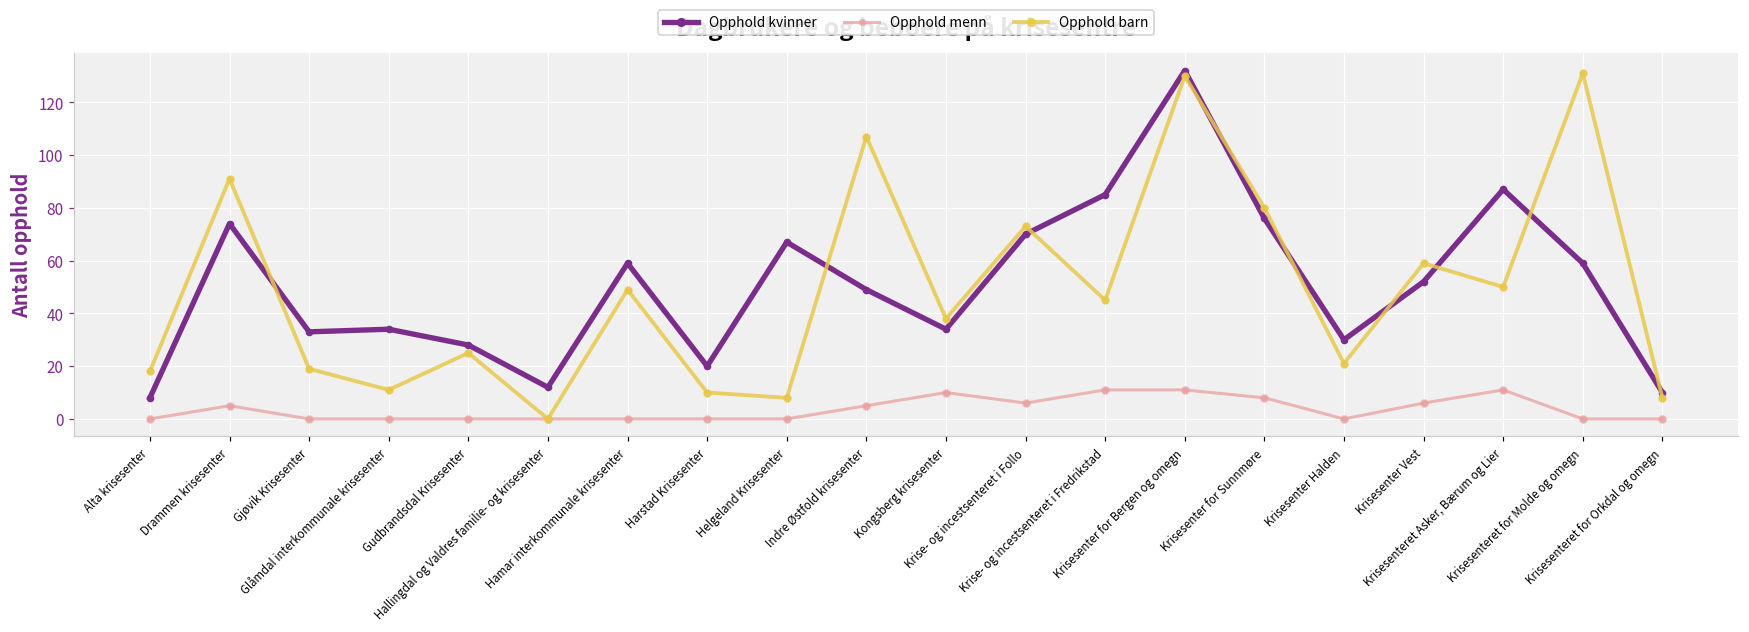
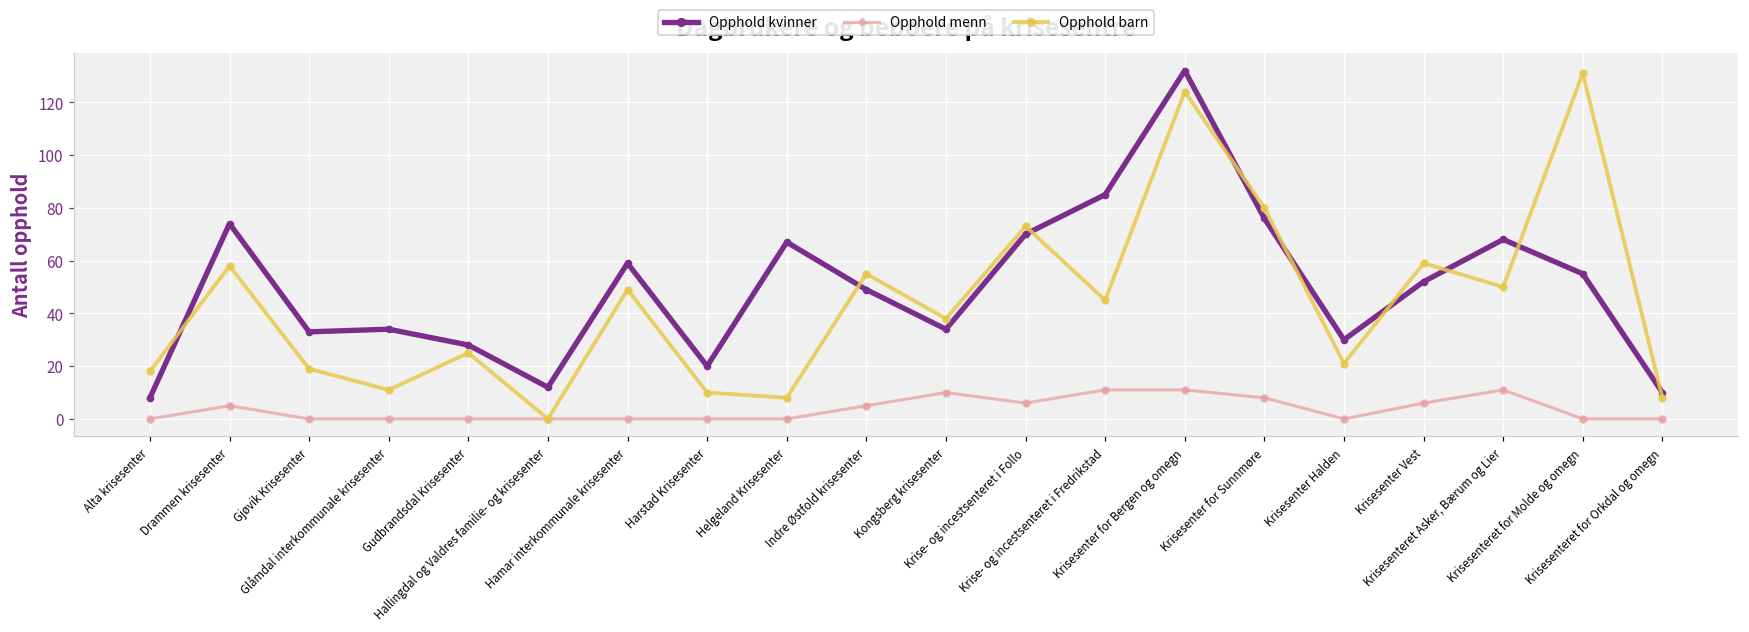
  {
    "Opphold kvinner": {
      "Alta krisesenter": 8,
      "Drammen krisesenter": 74,
      "Gjøvik Krisesenter": 33,
      "Glåmdal interkommunale krisesenter": 34,
      "Gudbrandsdal Krisesenter": 28,
      "Hallingdal og Valdres familie- og krisesenter": 12,
      "Hamar interkommunale krisesenter": 59,
      "Harstad Krisesenter": 20,
      "Helgeland Krisesenter": 67,
      "Indre Østfold krisesenter": 49,
      "Kongsberg krisesenter": 34,
      "Krise- og incestsenteret i Follo": 70,
      "Krise- og incestsenteret i Fredrikstad": 85,
      "Krisesenter for Bergen og omegn": 132,
      "Krisesenter for Sunnmøre": 76,
      "Krisesenter Halden": 30,
      "Krisesenter Vest": 52,
-     "Krisesenteret Asker, Bærum og Lier": 87,
-     "Krisesenteret for Molde og omegn": 59,
+     "Krisesenteret Asker, Bærum og Lier": 68,
+     "Krisesenteret for Molde og omegn": 55,
      "Krisesenteret for Orkdal og omegn": 10
    },
    "Opphold menn": {
      "Alta krisesenter": 0,
      "Drammen krisesenter": 5,
      "Gjøvik Krisesenter": 0,
      "Glåmdal interkommunale krisesenter": 0,
      "Gudbrandsdal Krisesenter": 0,
      "Hamar interkommunale krisesenter": 0,
      "Harstad Krisesenter": 0,
      "Helgeland Krisesenter": 0,
      "Indre Østfold krisesenter": 5,
      "Kongsberg krisesenter": 10,
      "Krise- og incestsenteret i Follo": 6,
      "Krise- og incestsenteret i Fredrikstad": 11,
      "Krisesenter for Bergen og omegn": 11,
      "Krisesenter for Sunnmøre": 8,
      "Krisesenter Halden": 0,
      "Krisesenter Vest": 6,
      "Krisesenteret Asker, Bærum og Lier": 11,
      "Krisesenteret for Molde og omegn": 0,
      "Krisesenteret for Orkdal og omegn": 0
    },
    "Opphold barn": {
      "Alta krisesenter": 18,
-     "Drammen krisesenter": 91,
+     "Drammen krisesenter": 58,
      "Gjøvik Krisesenter": 19,
      "Glåmdal interkommunale krisesenter": 11,
      "Gudbrandsdal Krisesenter": 25,
      "Hamar interkommunale krisesenter": 49,
      "Harstad Krisesenter": 10,
      "Helgeland Krisesenter": 8,
-     "Indre Østfold krisesenter": 107,
+     "Indre Østfold krisesenter": 55,
      "Kongsberg krisesenter": 38,
      "Krise- og incestsenteret i Follo": 73,
      "Krise- og incestsenteret i Fredrikstad": 45,
-     "Krisesenter for Bergen og omegn": 130,
+     "Krisesenter for Bergen og omegn": 124,
      "Krisesenter for Sunnmøre": 80,
      "Krisesenter Halden": 21,
      "Krisesenter Vest": 59,
      "Krisesenteret Asker, Bærum og Lier": 50,
      "Krisesenteret for Molde og omegn": 131,
      "Krisesenteret for Orkdal og omegn": 8
    }
  }
